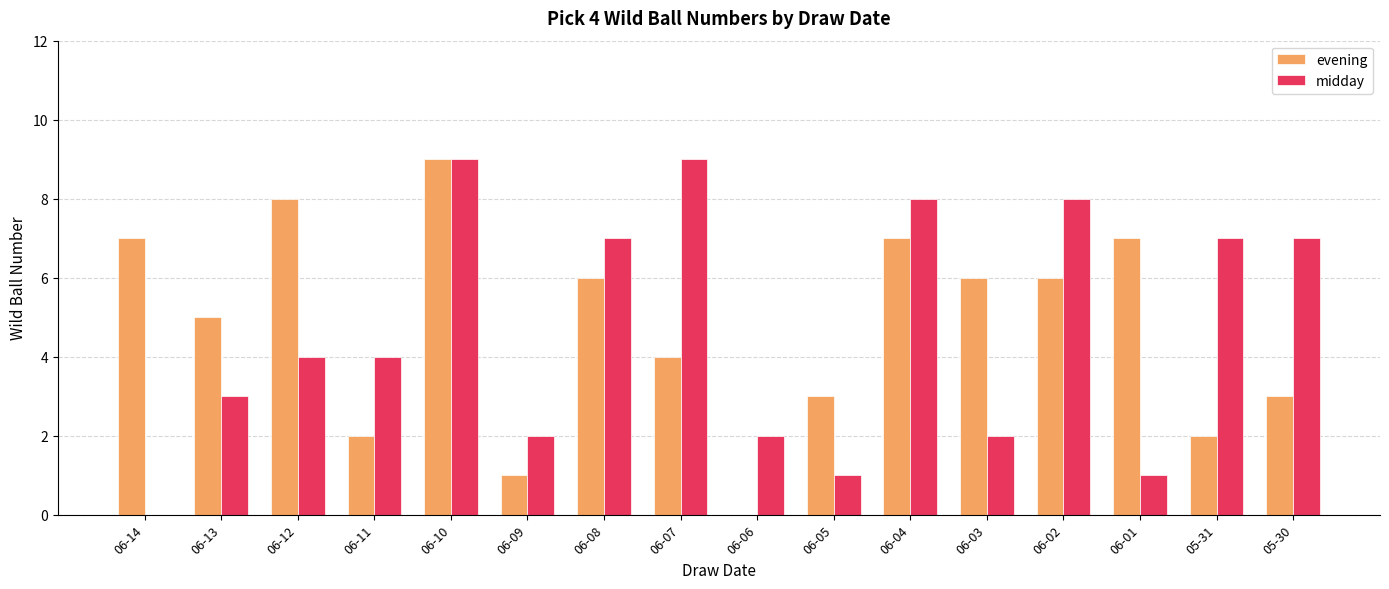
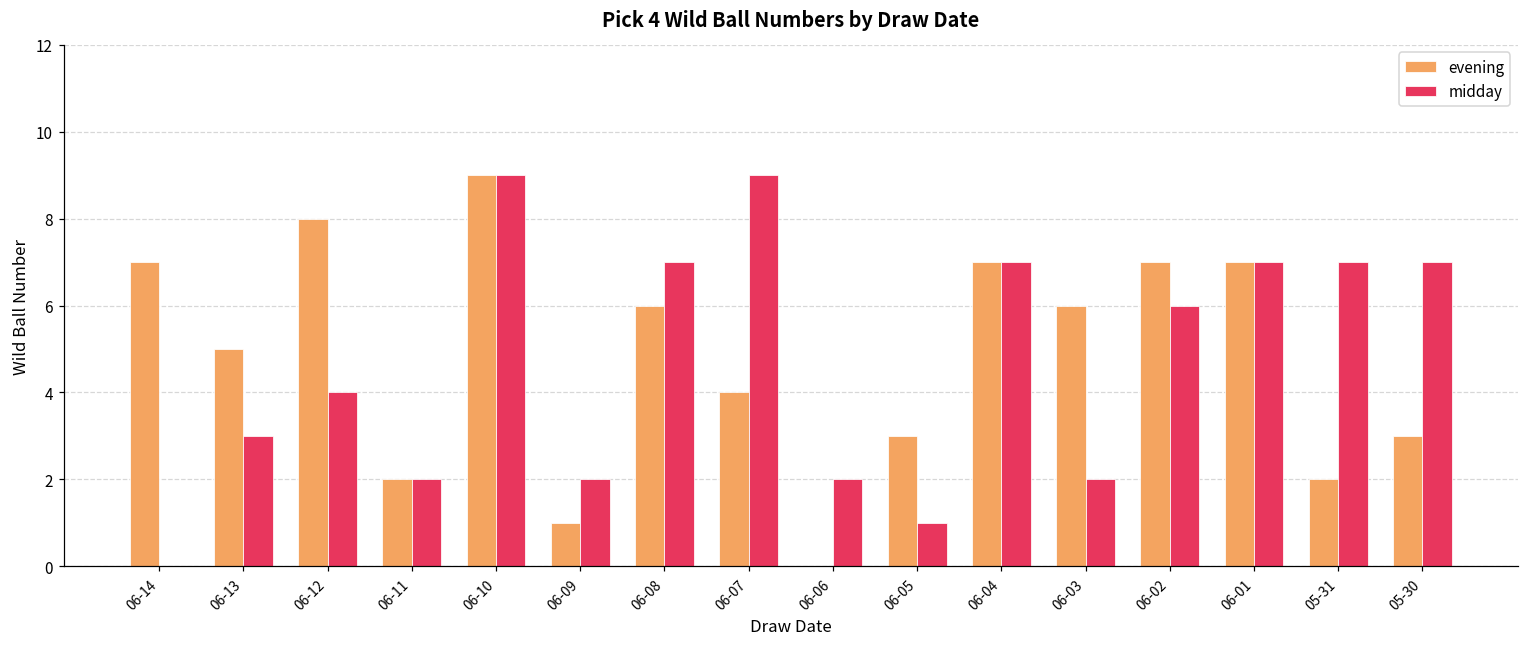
  {
    "evening": {
      "06-14": 7,
      "06-13": 5,
      "06-12": 8,
      "06-11": 2,
      "06-10": 9,
      "06-09": 1,
      "06-08": 6,
      "06-07": 4,
      "06-06": 0,
      "06-05": 3,
      "06-04": 7,
      "06-03": 6,
-     "06-02": 6,
+     "06-02": 7,
      "06-01": 7,
      "05-31": 2,
      "05-30": 3
    },
    "midday": {
      "06-14": 0,
      "06-13": 3,
      "06-12": 4,
-     "06-11": 4,
+     "06-11": 2,
      "06-10": 9,
      "06-09": 2,
      "06-08": 7,
      "06-07": 9,
      "06-06": 2,
      "06-05": 1,
-     "06-04": 8,
+     "06-04": 7,
      "06-03": 2,
-     "06-02": 8,
-     "06-01": 1,
+     "06-02": 6,
+     "06-01": 7,
      "05-31": 7,
      "05-30": 7
    }
  }
